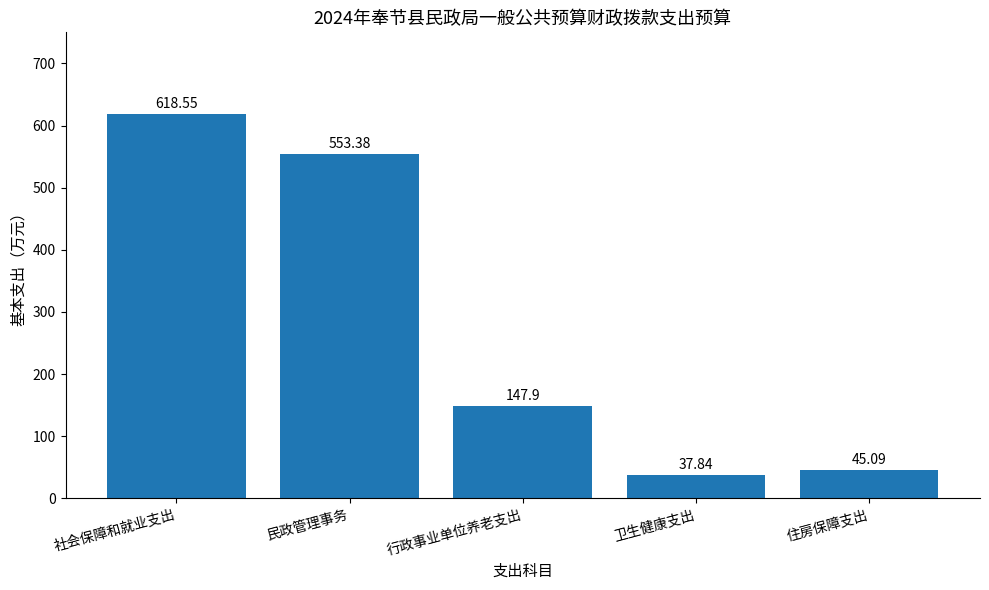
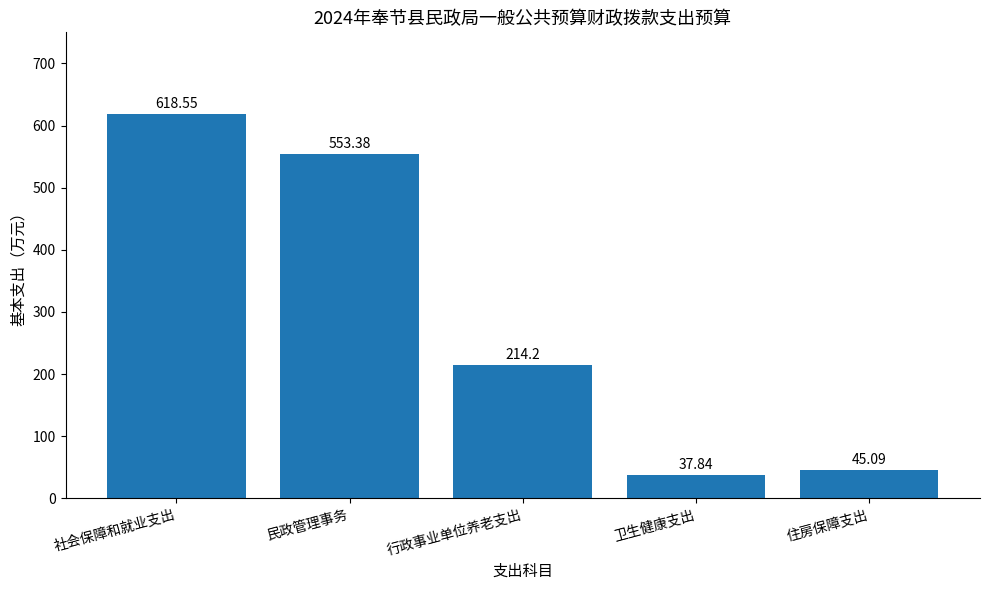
  {
    "社会保障和就业支出": 618.55,
    "民政管理事务": 553.38,
-   "行政事业单位养老支出": 147.9,
+   "行政事业单位养老支出": 214.2,
    "卫生健康支出": 37.84,
    "住房保障支出": 45.09
  }
